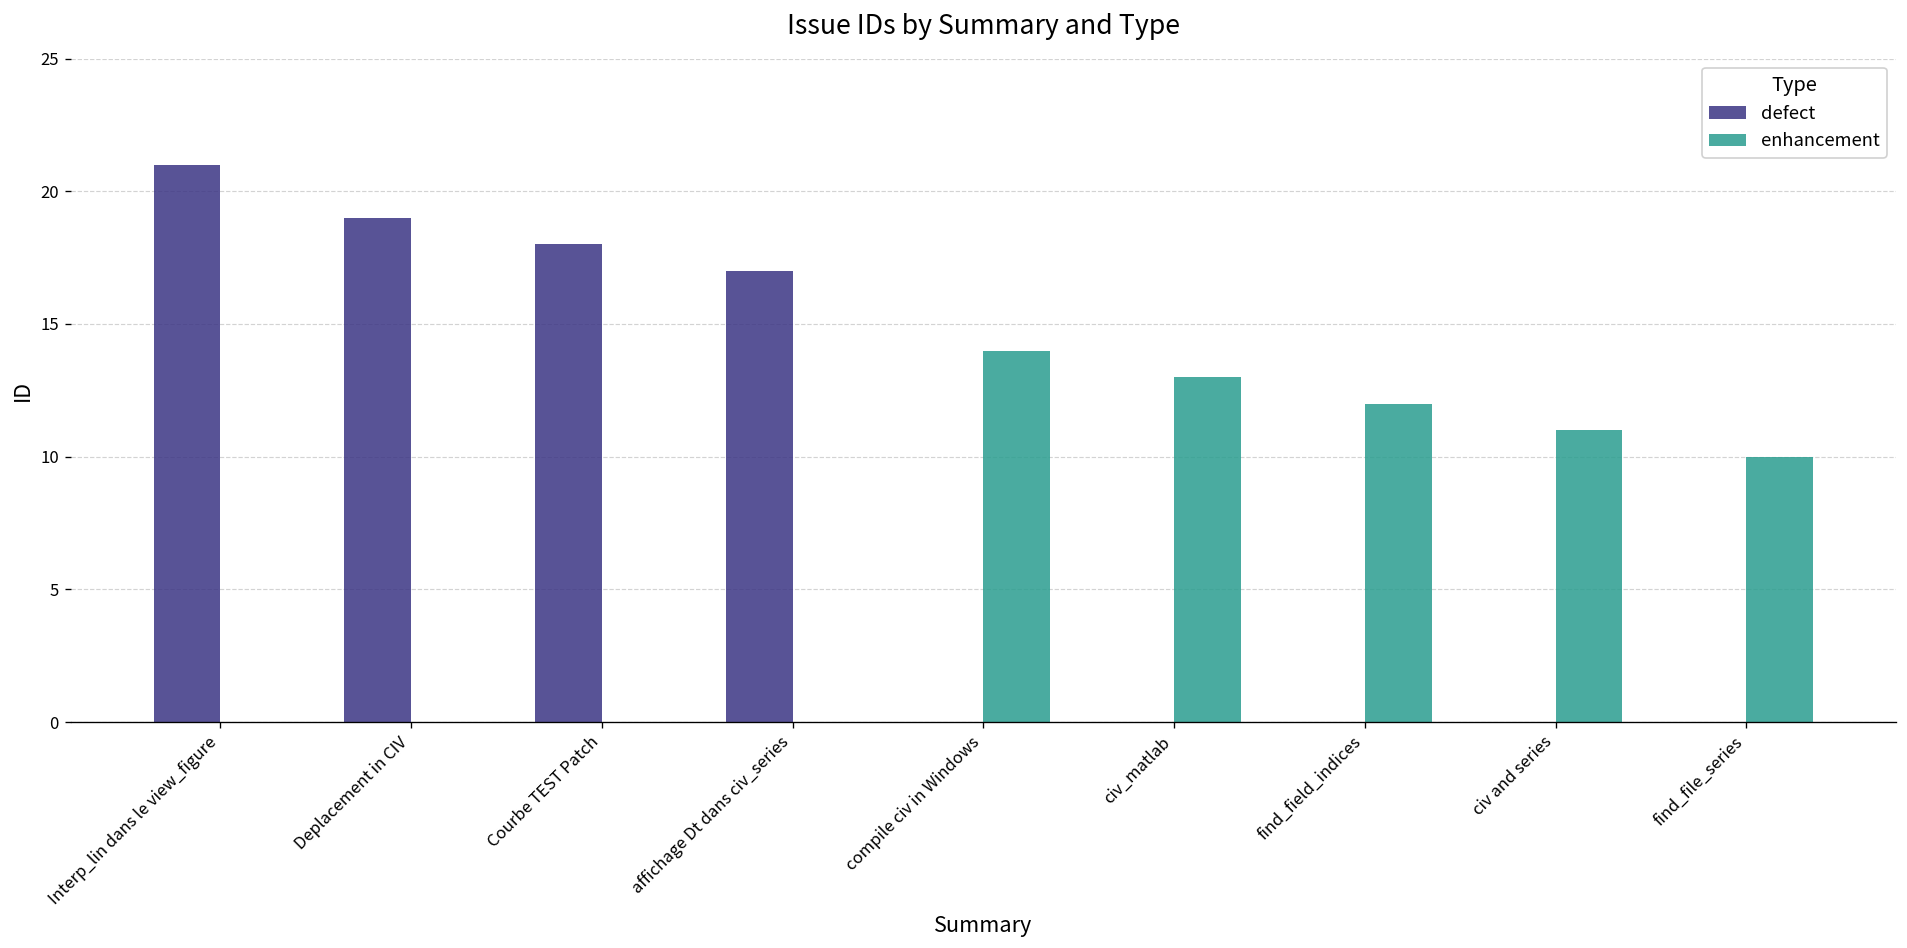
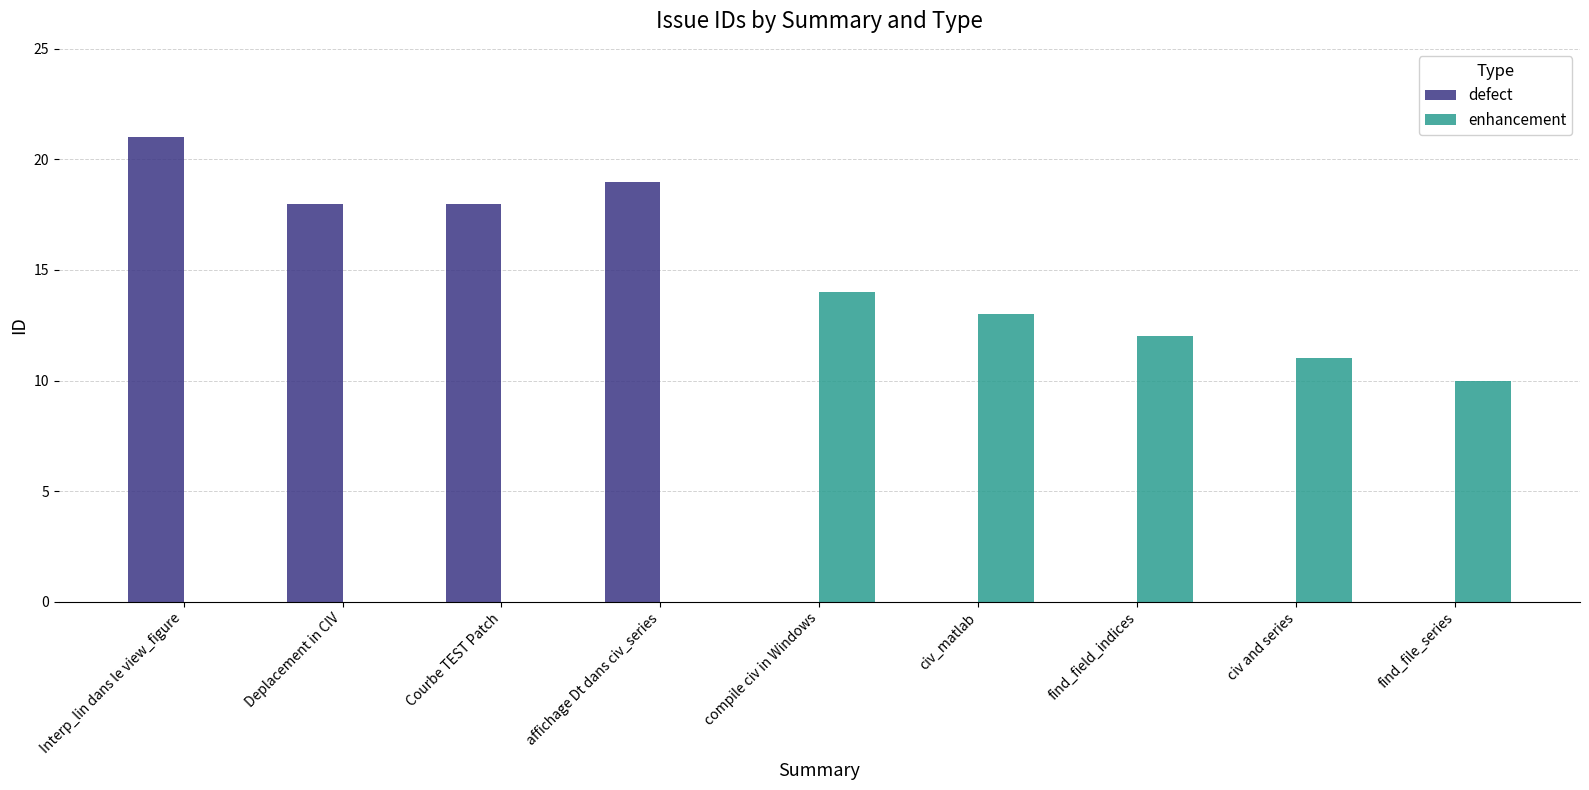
  {
    "defect": {
      "Interp_lin dans le view_figure": 21,
-     "Deplacement in CIV": 19,
+     "Deplacement in CIV": 18,
      "Courbe TEST Patch": 18,
-     "affichage Dt dans civ_series": 17,
+     "affichage Dt dans civ_series": 19,
      "compile civ in Windows": 0,
      "civ_matlab": 0,
      "find_field_indices": 0,
      "civ and series": 0,
      "find_file_series": 0
    },
    "enhancement": {
      "Interp_lin dans le view_figure": 0,
      "Deplacement in CIV": 0,
      "Courbe TEST Patch": 0,
      "affichage Dt dans civ_series": 0,
      "compile civ in Windows": 14,
      "civ_matlab": 13,
      "find_field_indices": 12,
      "civ and series": 11,
      "find_file_series": 10
    }
  }
